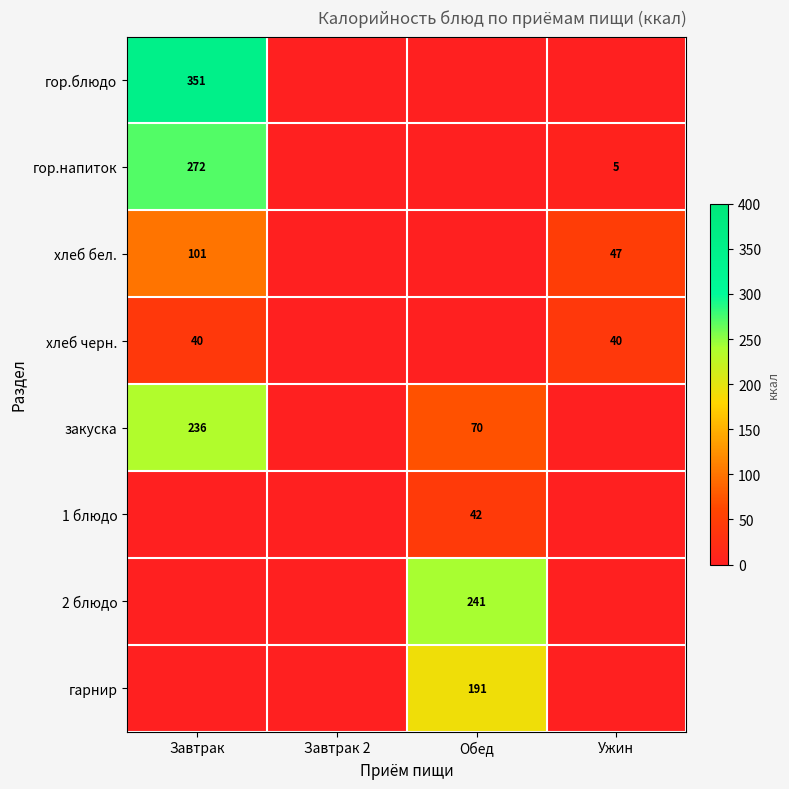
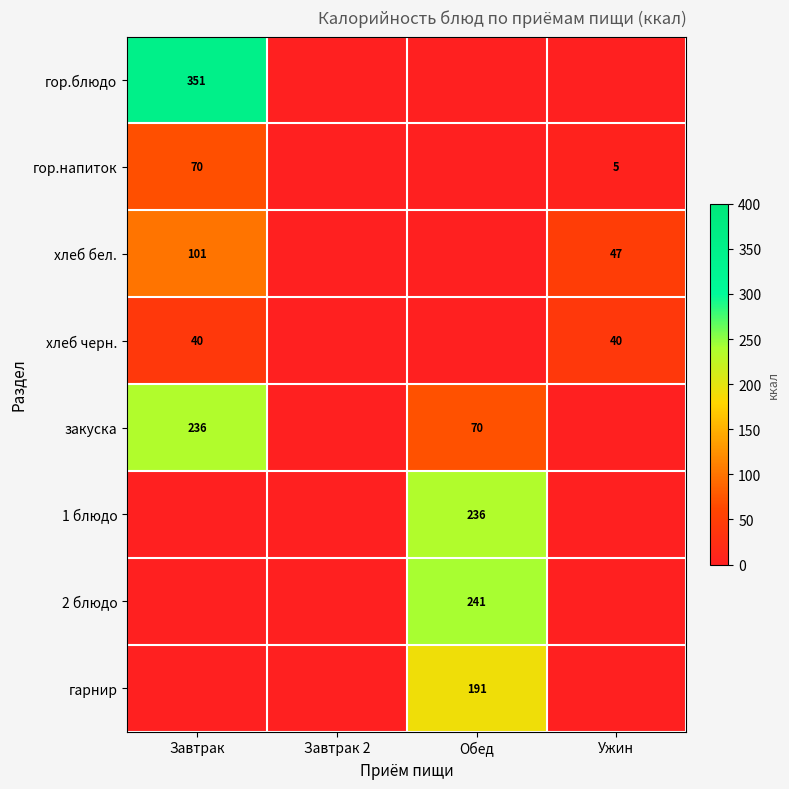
  {
    "гор.блюдо": {
      "Завтрак": 351
    },
    "гор.напиток": {
-     "Завтрак": 272,
+     "Завтрак": 70,
      "Ужин": 5
    },
    "хлеб бел.": {
      "Завтрак": 101,
      "Ужин": 47
    },
    "хлеб черн.": {
      "Завтрак": 40,
      "Ужин": 40
    },
    "закуска": {
      "Завтрак": 236,
      "Обед": 70
    },
    "1 блюдо": {
-     "Обед": 42
+     "Обед": 236
    },
    "2 блюдо": {
      "Обед": 241
    },
    "гарнир": {
      "Обед": 191
    }
  }
